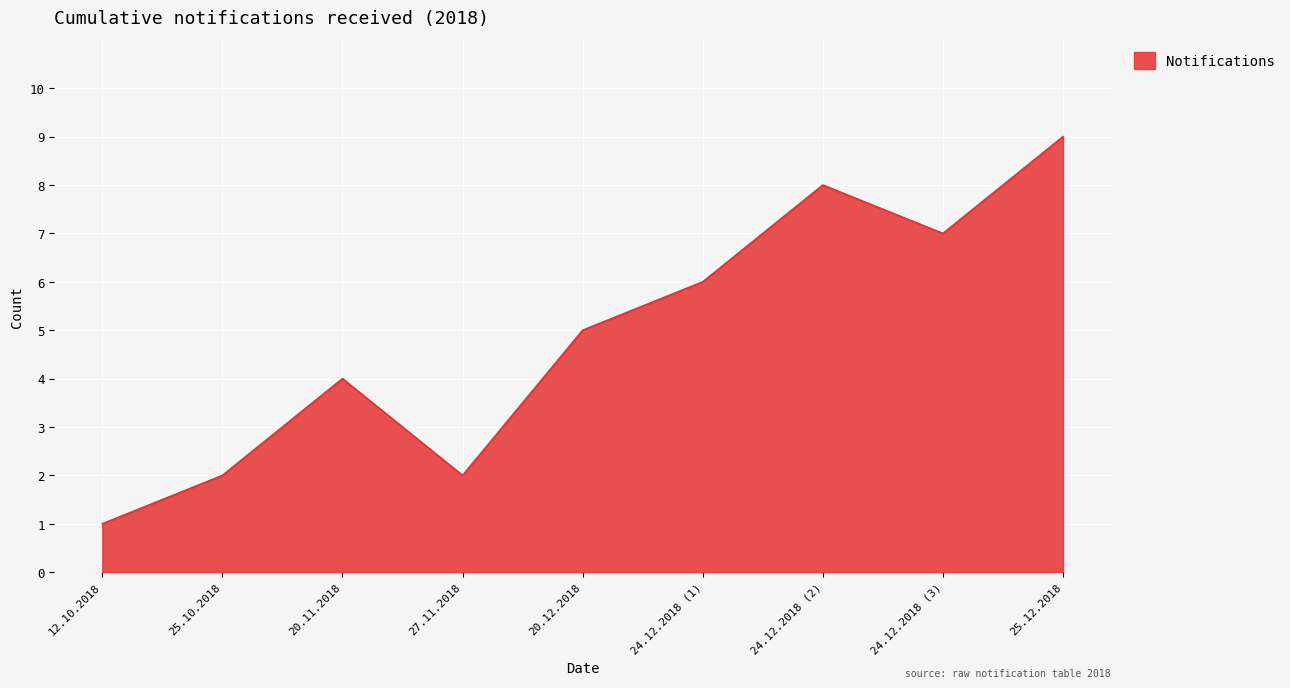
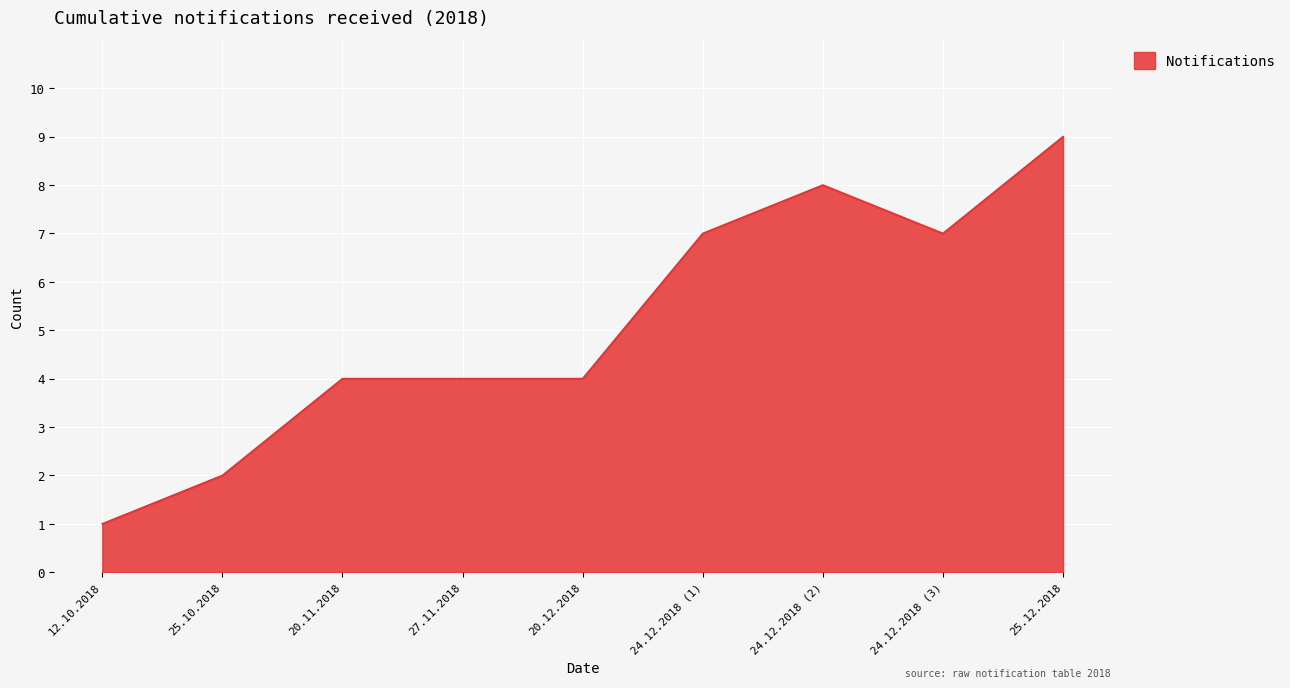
  {
    "12.10.2018": 1,
    "25.10.2018": 2,
    "20.11.2018": 4,
-   "27.11.2018": 2,
-   "20.12.2018": 5,
-   "24.12.2018 (1)": 6,
+   "27.11.2018": 4,
+   "20.12.2018": 4,
+   "24.12.2018 (1)": 7,
    "24.12.2018 (2)": 8,
    "24.12.2018 (3)": 7,
    "25.12.2018": 9
  }
